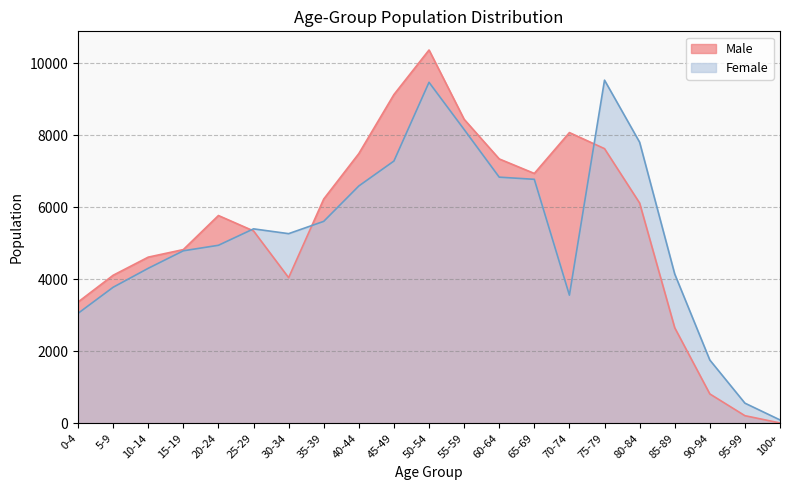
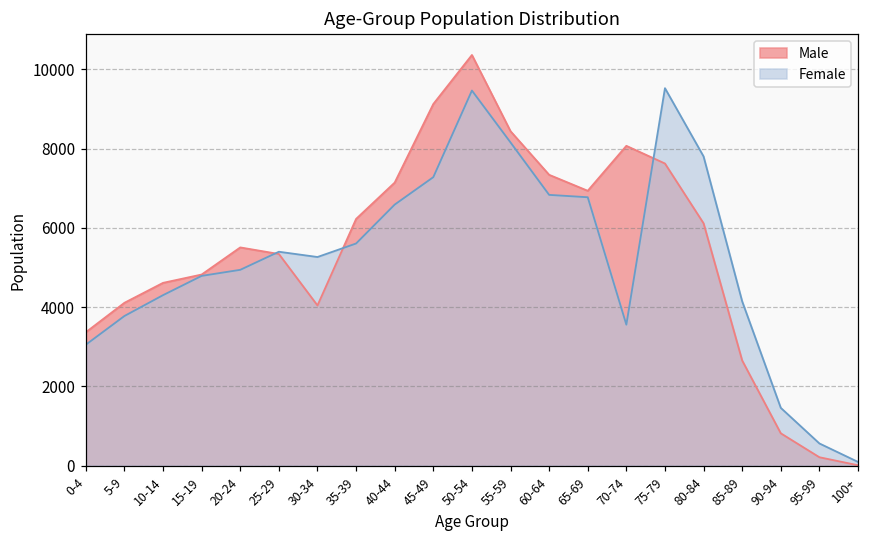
  {
    "Male": {
      "0-4": 3400,
      "5-9": 4100,
      "10-14": 4600,
-     "20-24": 5800,
+     "20-24": 5500,
      "30-34": 4000,
      "35-39": 6200,
-     "40-44": 7500,
+     "40-44": 7100,
      "45-49": 9100,
      "50-54": 10400,
      "55-59": 8400,
      "60-64": 7300,
      "65-69": 6900,
      "70-74": 8100,
      "75-79": 7600,
      "80-84": 6100,
      "85-89": 2700,
      "90-94": 800,
      "95-99": 200,
      "100+": 0
    },
    "Female": {
      "0-4": 3100,
      "5-9": 3800,
      "10-14": 4300,
      "20-24": 4900,
      "30-34": 5300,
      "35-39": 5600,
      "40-44": 6600,
      "45-49": 7300,
      "50-54": 9500,
      "55-59": 8200,
      "60-64": 6800,
      "65-69": 6800,
      "70-74": 3600,
      "75-79": 9500,
      "80-84": 7800,
      "85-89": 4100,
-     "90-94": 1800,
+     "90-94": 1500,
      "95-99": 600,
      "100+": 100
    }
  }
